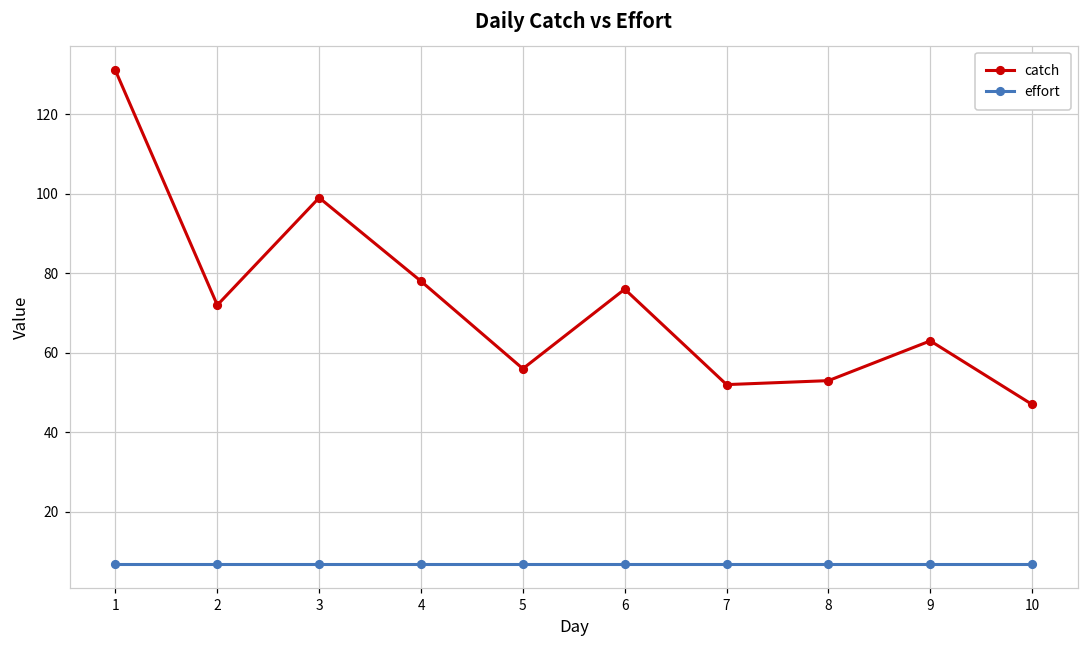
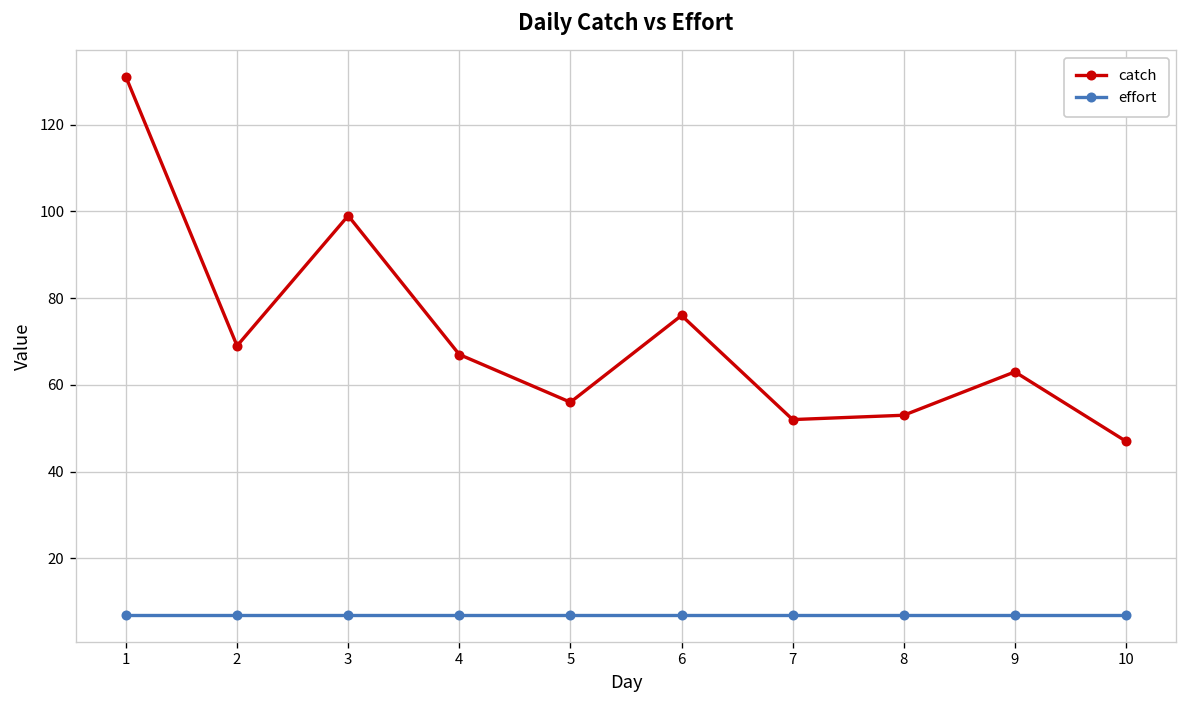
  {
    "catch": {
      "1": 131,
-     "2": 72,
+     "2": 69,
      "3": 99,
-     "4": 78,
+     "4": 67,
      "5": 56,
      "6": 76,
      "7": 52,
      "8": 53,
      "9": 63,
      "10": 47
    },
    "effort": {
      "1": 7,
      "2": 7,
      "3": 7,
      "4": 7,
      "5": 7,
      "6": 7,
      "7": 7,
      "8": 7,
      "9": 7,
      "10": 7
    }
  }
